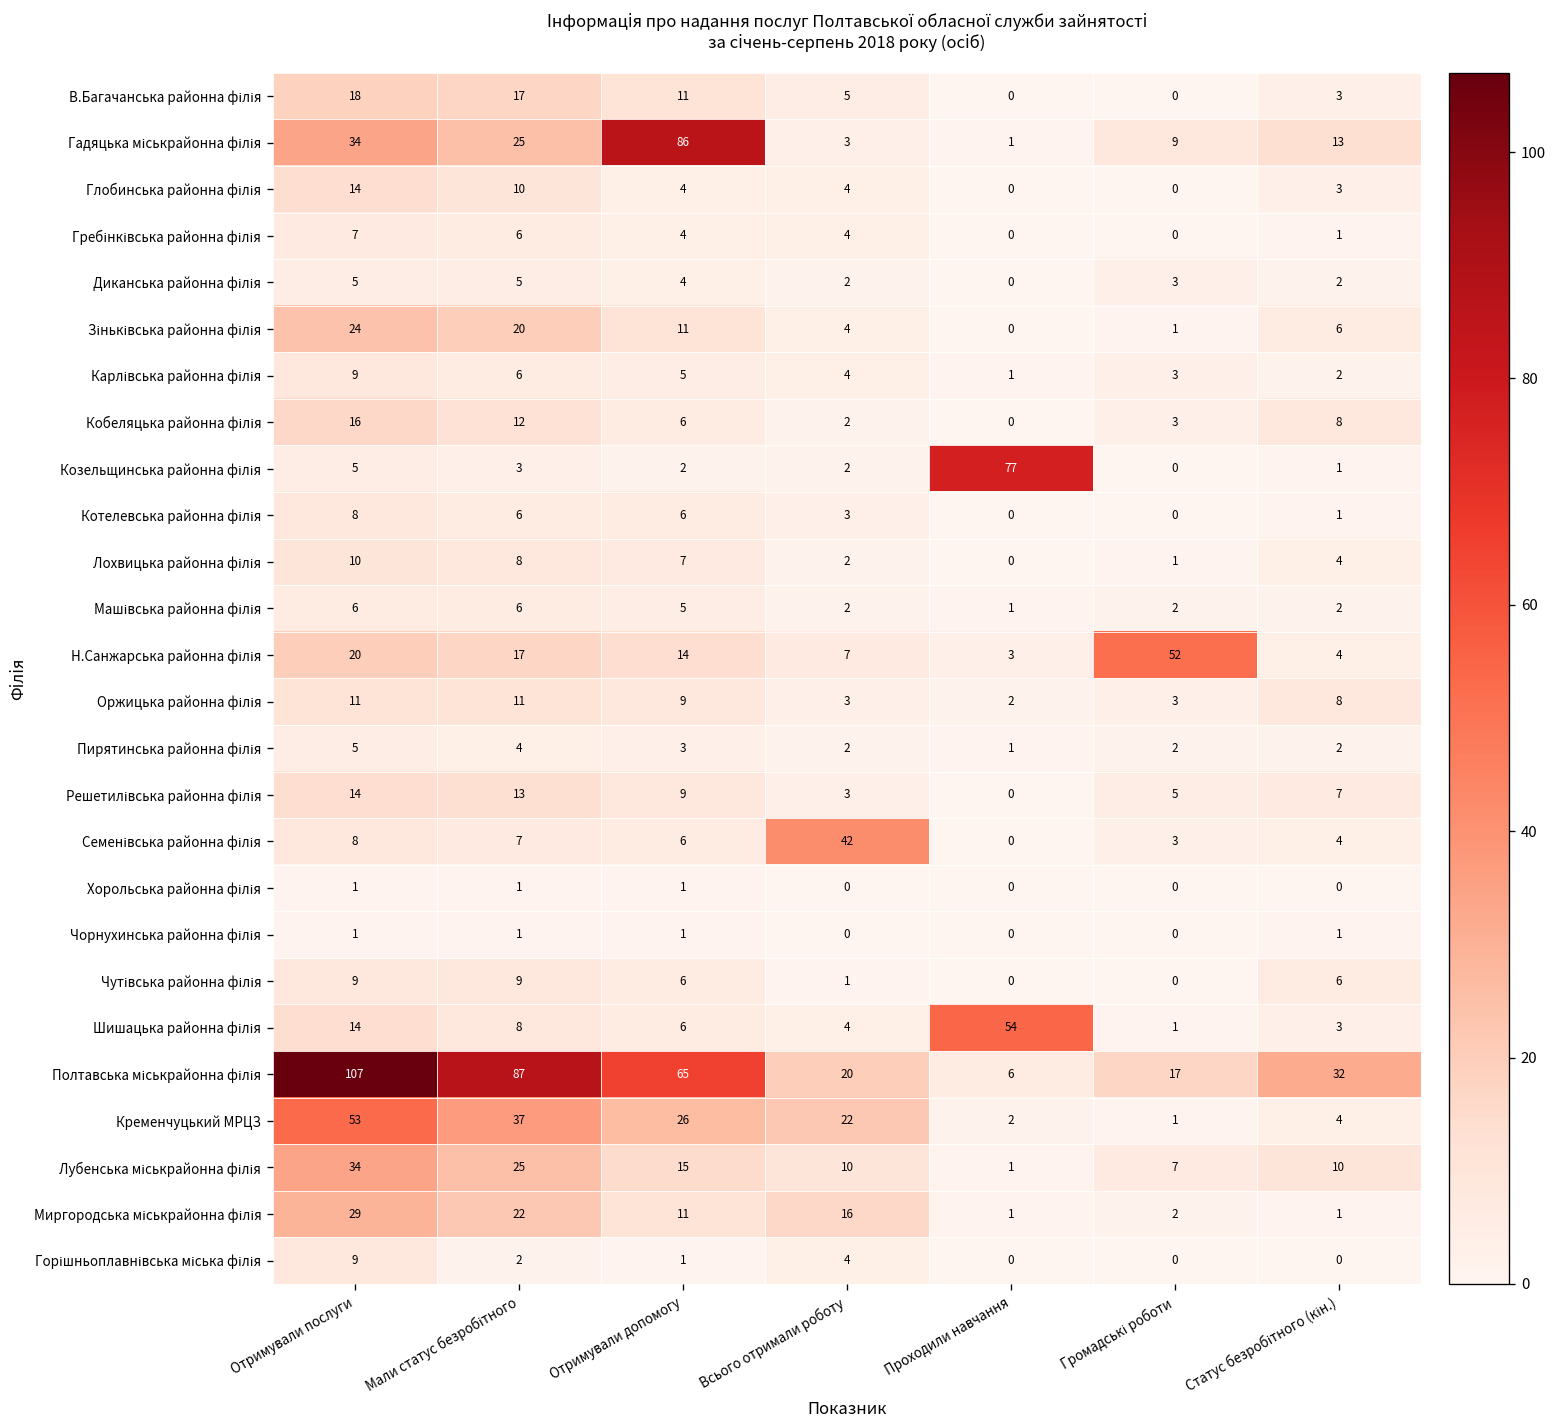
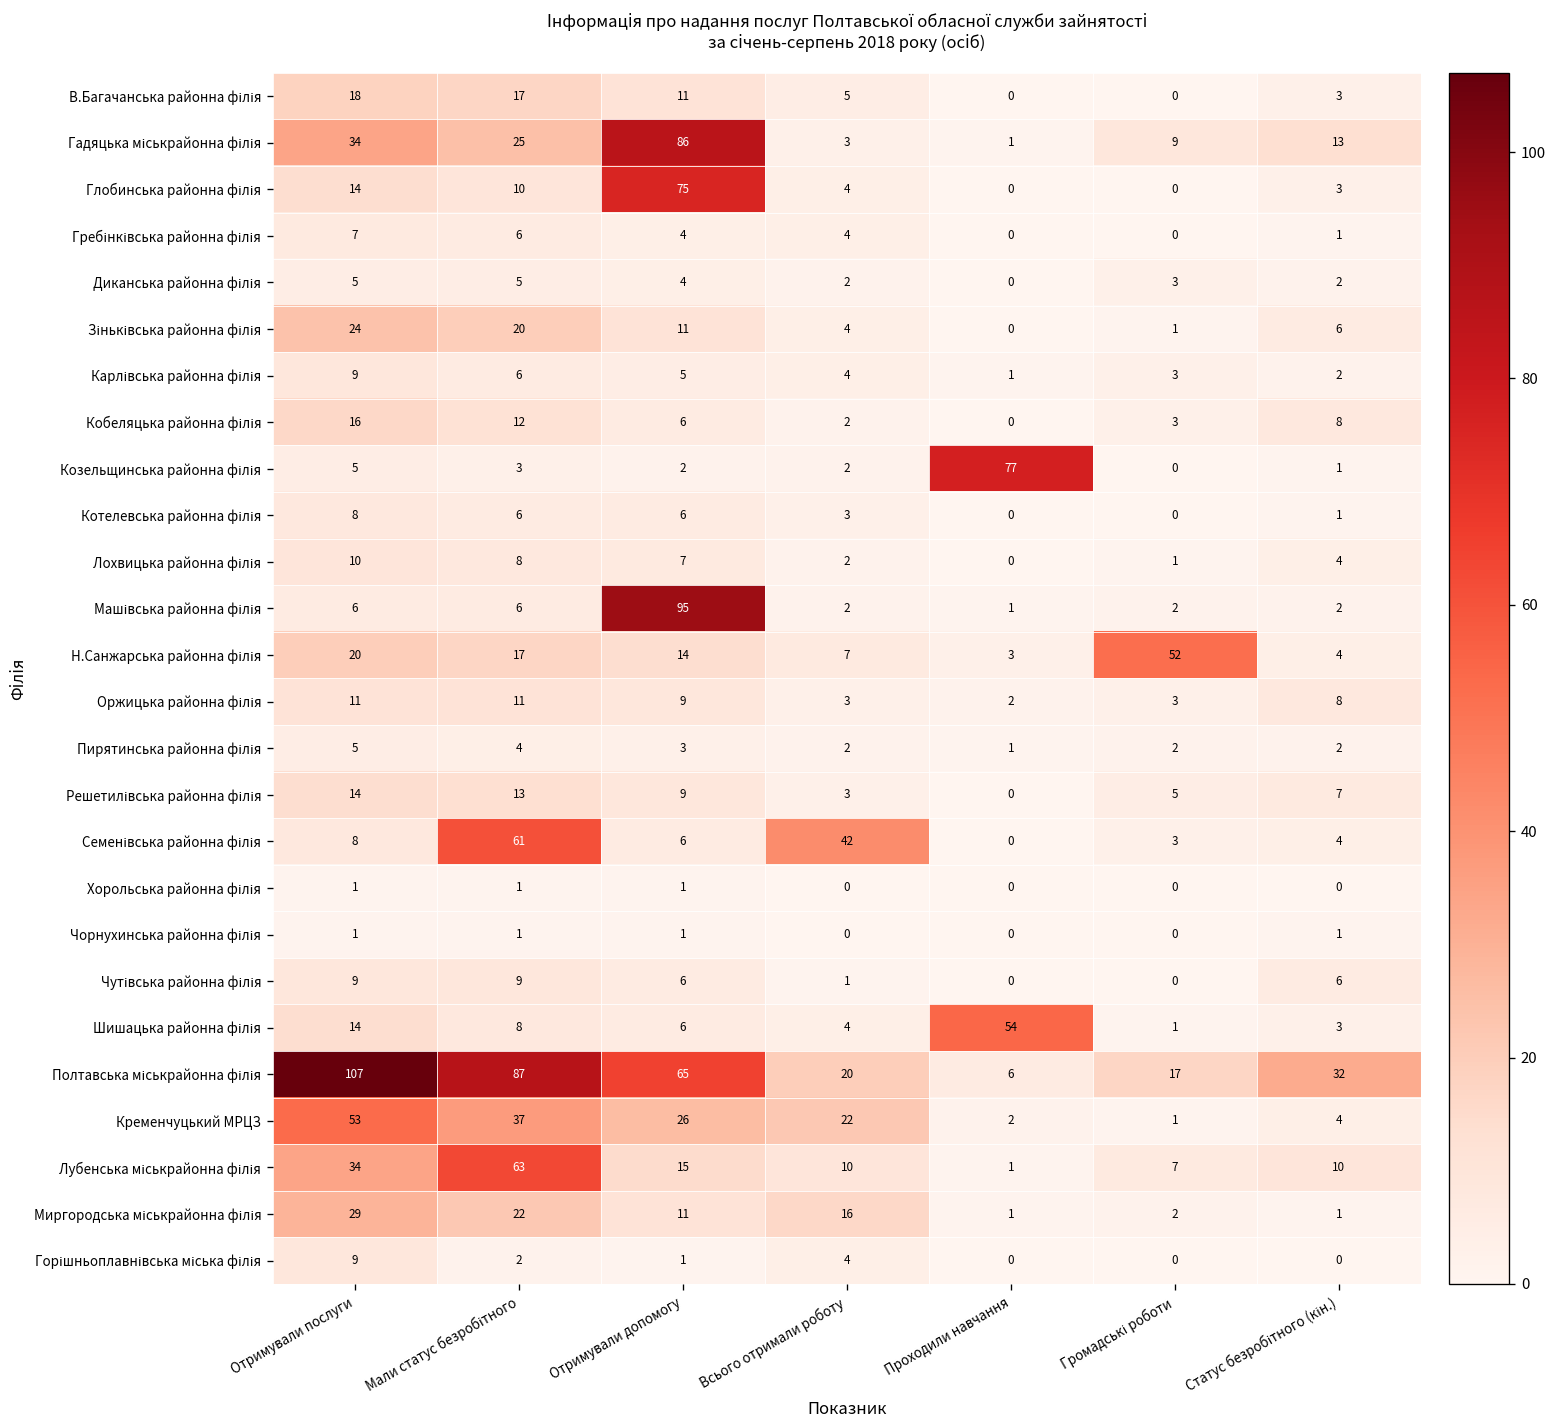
  {
    "В.Багачанська районна філія": {
      "Отримували послуги": 18,
      "Мали статус безробітного": 17,
      "Отримували допомогу": 11,
      "Всього отримали роботу": 5,
      "Проходили навчання": 0,
      "Громадські роботи": 0,
      "Статус безробітного (кін.)": 3
    },
    "Гадяцька міськрайонна філія": {
      "Отримували послуги": 34,
      "Мали статус безробітного": 25,
      "Отримували допомогу": 86,
      "Всього отримали роботу": 3,
      "Проходили навчання": 1,
      "Громадські роботи": 9,
      "Статус безробітного (кін.)": 13
    },
    "Глобинська районна філія": {
      "Отримували послуги": 14,
      "Мали статус безробітного": 10,
-     "Отримували допомогу": 4,
+     "Отримували допомогу": 75,
      "Всього отримали роботу": 4,
      "Проходили навчання": 0,
      "Громадські роботи": 0,
      "Статус безробітного (кін.)": 3
    },
    "Гребінківська районна філія": {
      "Отримували послуги": 7,
      "Мали статус безробітного": 6,
      "Отримували допомогу": 4,
      "Всього отримали роботу": 4,
      "Проходили навчання": 0,
      "Громадські роботи": 0,
      "Статус безробітного (кін.)": 1
    },
    "Диканська районна філія": {
      "Отримували послуги": 5,
      "Мали статус безробітного": 5,
      "Отримували допомогу": 4,
      "Всього отримали роботу": 2,
      "Проходили навчання": 0,
      "Громадські роботи": 3,
      "Статус безробітного (кін.)": 2
    },
    "Зіньківська районна філія": {
      "Отримували послуги": 24,
      "Мали статус безробітного": 20,
      "Отримували допомогу": 11,
      "Всього отримали роботу": 4,
      "Проходили навчання": 0,
      "Громадські роботи": 1,
      "Статус безробітного (кін.)": 6
    },
    "Карлівська районна філія": {
      "Отримували послуги": 9,
      "Мали статус безробітного": 6,
      "Отримували допомогу": 5,
      "Всього отримали роботу": 4,
      "Проходили навчання": 1,
      "Громадські роботи": 3,
      "Статус безробітного (кін.)": 2
    },
    "Кобеляцька районна філія": {
      "Отримували послуги": 16,
      "Мали статус безробітного": 12,
      "Отримували допомогу": 6,
      "Всього отримали роботу": 2,
      "Проходили навчання": 0,
      "Громадські роботи": 3,
      "Статус безробітного (кін.)": 8
    },
    "Козельщинська районна філія": {
      "Отримували послуги": 5,
      "Мали статус безробітного": 3,
      "Отримували допомогу": 2,
      "Всього отримали роботу": 2,
      "Проходили навчання": 77,
      "Громадські роботи": 0,
      "Статус безробітного (кін.)": 1
    },
    "Котелевська районна філія": {
      "Отримували послуги": 8,
      "Мали статус безробітного": 6,
      "Отримували допомогу": 6,
      "Всього отримали роботу": 3,
      "Проходили навчання": 0,
      "Громадські роботи": 0,
      "Статус безробітного (кін.)": 1
    },
    "Лохвицька районна філія": {
      "Отримували послуги": 10,
      "Мали статус безробітного": 8,
      "Отримували допомогу": 7,
      "Всього отримали роботу": 2,
      "Проходили навчання": 0,
      "Громадські роботи": 1,
      "Статус безробітного (кін.)": 4
    },
    "Машівська районна філія": {
      "Отримували послуги": 6,
      "Мали статус безробітного": 6,
-     "Отримували допомогу": 5,
+     "Отримували допомогу": 95,
      "Всього отримали роботу": 2,
      "Проходили навчання": 1,
      "Громадські роботи": 2,
      "Статус безробітного (кін.)": 2
    },
    "Н.Санжарська районна філія": {
      "Отримували послуги": 20,
      "Мали статус безробітного": 17,
      "Отримували допомогу": 14,
      "Всього отримали роботу": 7,
      "Проходили навчання": 3,
      "Громадські роботи": 52,
      "Статус безробітного (кін.)": 4
    },
    "Оржицька районна філія": {
      "Отримували послуги": 11,
      "Мали статус безробітного": 11,
      "Отримували допомогу": 9,
      "Всього отримали роботу": 3,
      "Проходили навчання": 2,
      "Громадські роботи": 3,
      "Статус безробітного (кін.)": 8
    },
    "Пирятинська районна філія": {
      "Отримували послуги": 5,
      "Мали статус безробітного": 4,
      "Отримували допомогу": 3,
      "Всього отримали роботу": 2,
      "Проходили навчання": 1,
      "Громадські роботи": 2,
      "Статус безробітного (кін.)": 2
    },
    "Решетилівська районна філія": {
      "Отримували послуги": 14,
      "Мали статус безробітного": 13,
      "Отримували допомогу": 9,
      "Всього отримали роботу": 3,
      "Проходили навчання": 0,
      "Громадські роботи": 5,
      "Статус безробітного (кін.)": 7
    },
    "Семенівська районна філія": {
      "Отримували послуги": 8,
-     "Мали статус безробітного": 7,
+     "Мали статус безробітного": 61,
      "Отримували допомогу": 6,
      "Всього отримали роботу": 42,
      "Проходили навчання": 0,
      "Громадські роботи": 3,
      "Статус безробітного (кін.)": 4
    },
    "Хорольська районна філія": {
      "Отримували послуги": 1,
      "Мали статус безробітного": 1,
      "Отримували допомогу": 1,
      "Всього отримали роботу": 0,
      "Проходили навчання": 0,
      "Громадські роботи": 0,
      "Статус безробітного (кін.)": 0
    },
    "Чорнухинська районна філія": {
      "Отримували послуги": 1,
      "Мали статус безробітного": 1,
      "Отримували допомогу": 1,
      "Всього отримали роботу": 0,
      "Проходили навчання": 0,
      "Громадські роботи": 0,
      "Статус безробітного (кін.)": 1
    },
    "Чутівська районна філія": {
      "Отримували послуги": 9,
      "Мали статус безробітного": 9,
      "Отримували допомогу": 6,
      "Всього отримали роботу": 1,
      "Проходили навчання": 0,
      "Громадські роботи": 0,
      "Статус безробітного (кін.)": 6
    },
    "Шишацька районна філія": {
      "Отримували послуги": 14,
      "Мали статус безробітного": 8,
      "Отримували допомогу": 6,
      "Всього отримали роботу": 4,
      "Проходили навчання": 54,
      "Громадські роботи": 1,
      "Статус безробітного (кін.)": 3
    },
    "Полтавська міськрайонна філія": {
      "Отримували послуги": 107,
      "Мали статус безробітного": 87,
      "Отримували допомогу": 65,
      "Всього отримали роботу": 20,
      "Проходили навчання": 6,
      "Громадські роботи": 17,
      "Статус безробітного (кін.)": 32
    },
    "Кременчуцький МРЦЗ": {
      "Отримували послуги": 53,
      "Мали статус безробітного": 37,
      "Отримували допомогу": 26,
      "Всього отримали роботу": 22,
      "Проходили навчання": 2,
      "Громадські роботи": 1,
      "Статус безробітного (кін.)": 4
    },
    "Лубенська міськрайонна філія": {
      "Отримували послуги": 34,
-     "Мали статус безробітного": 25,
+     "Мали статус безробітного": 63,
      "Отримували допомогу": 15,
      "Всього отримали роботу": 10,
      "Проходили навчання": 1,
      "Громадські роботи": 7,
      "Статус безробітного (кін.)": 10
    },
    "Миргородська міськрайонна філія": {
      "Отримували послуги": 29,
      "Мали статус безробітного": 22,
      "Отримували допомогу": 11,
      "Всього отримали роботу": 16,
      "Проходили навчання": 1,
      "Громадські роботи": 2,
      "Статус безробітного (кін.)": 1
    },
    "Горішньоплавнівська міська філія": {
      "Отримували послуги": 9,
      "Мали статус безробітного": 2,
      "Отримували допомогу": 1,
      "Всього отримали роботу": 4,
      "Проходили навчання": 0,
      "Громадські роботи": 0,
      "Статус безробітного (кін.)": 0
    }
  }
